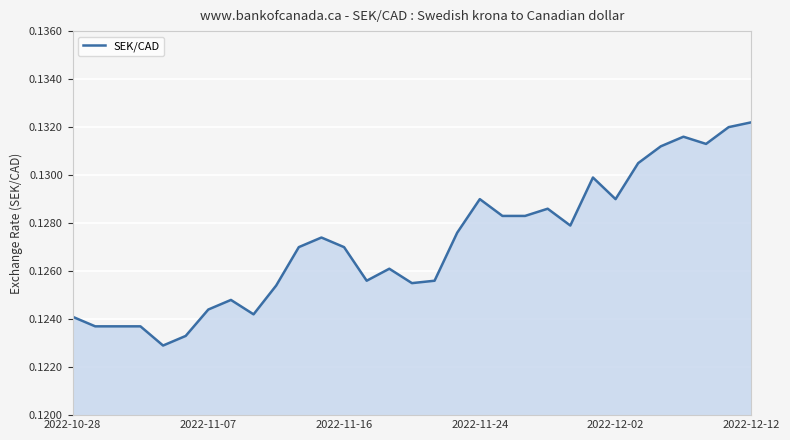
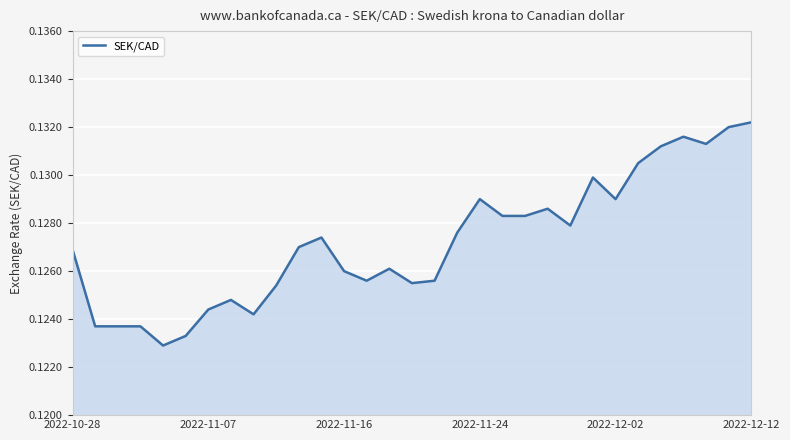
  {
-   "2022-10-28": 0.1241,
+   "2022-10-28": 0.1269,
    "2022-11-07": 0.1244,
-   "2022-11-16": 0.127,
+   "2022-11-16": 0.126,
    "2022-11-24": 0.1290,
    "2022-12-02": 0.1290,
    "2022-12-12": 0.1322
  }
